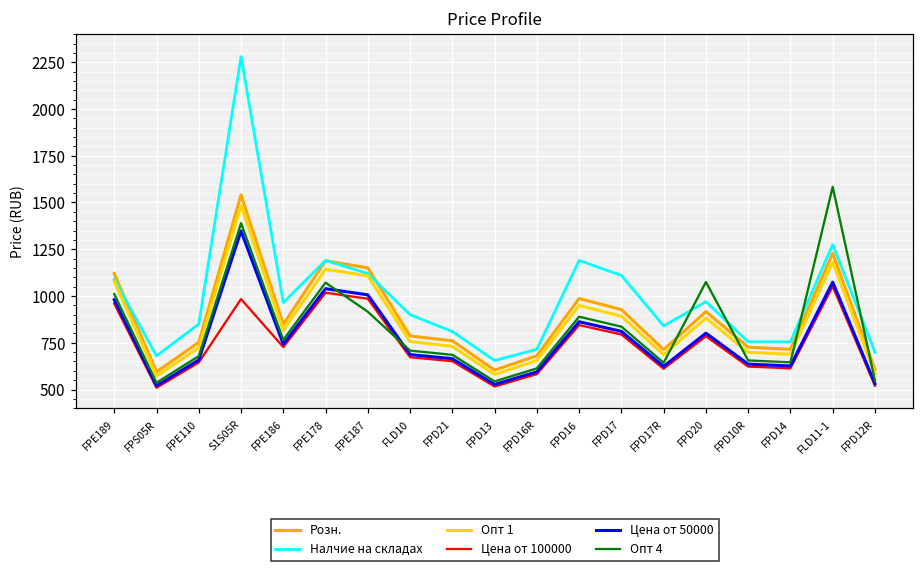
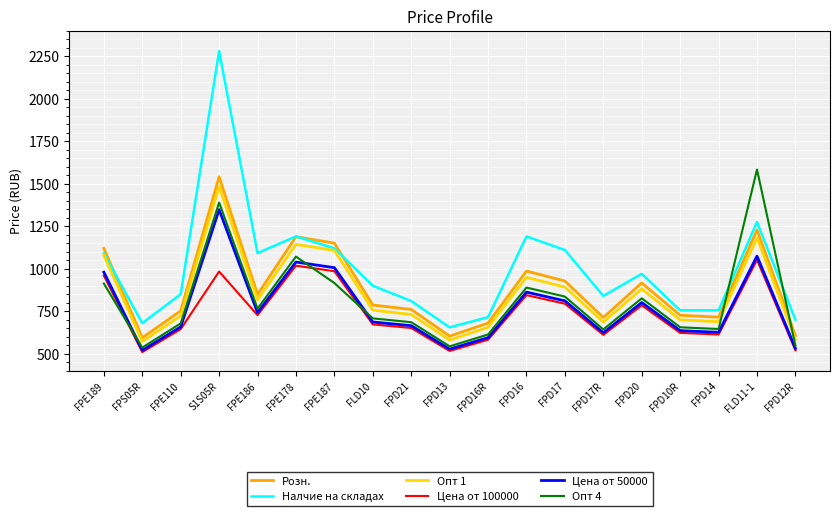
  {
    "Налчие на складах": {
      "FPS05R": 680,
      "FPE110": 850,
      "S1S05R": 2280,
-     "FPE186": 970,
+     "FPE186": 1090,
      "FLD10": 900,
      "FPD21": 810,
      "FPD13": 660,
      "FPD16R": 720,
      "FPD16": 1190,
      "FPD17": 1110,
      "FPD17R": 840,
      "FPD20": 970,
      "FPD10R": 760,
      "FPD14": 760,
      "FLD11-1": 1280,
      "FPD12R": 700
    },
    "Цена от 100000": {
      "FPE189": 960,
      "S1S05R": 980,
      "FPE186": 730,
      "FPE178": 1020,
      "FPE187": 990,
      "FPD16": 840,
      "FPD17": 790,
      "FPD20": 780,
      "FLD11-1": 1050
    },
    "Цена от 50000": {
      "FPE189": 980,
      "S1S05R": 1350,
      "FPE186": 740,
      "FPE178": 1040,
      "FPE187": 1010,
      "FPD16": 860,
      "FPD17": 810,
      "FPD20": 800,
      "FLD11-1": 1070
    },
    "Опт 4": {
-     "FPE189": 1010,
+     "FPE189": 910,
      "FPS05R": 540,
      "FPE110": 680,
      "S1S05R": 1390,
      "FPE186": 770,
      "FPE178": 1070,
      "FPE187": 920,
      "FLD10": 710,
      "FPD21": 690,
      "FPD13": 540,
      "FPD16R": 610,
      "FPD16": 890,
      "FPD17": 840,
      "FPD17R": 640,
-     "FPD20": 1070,
+     "FPD20": 830,
      "FPD10R": 660,
      "FPD14": 650,
      "FLD11-1": 1580,
      "FPD12R": 550
    }
  }
